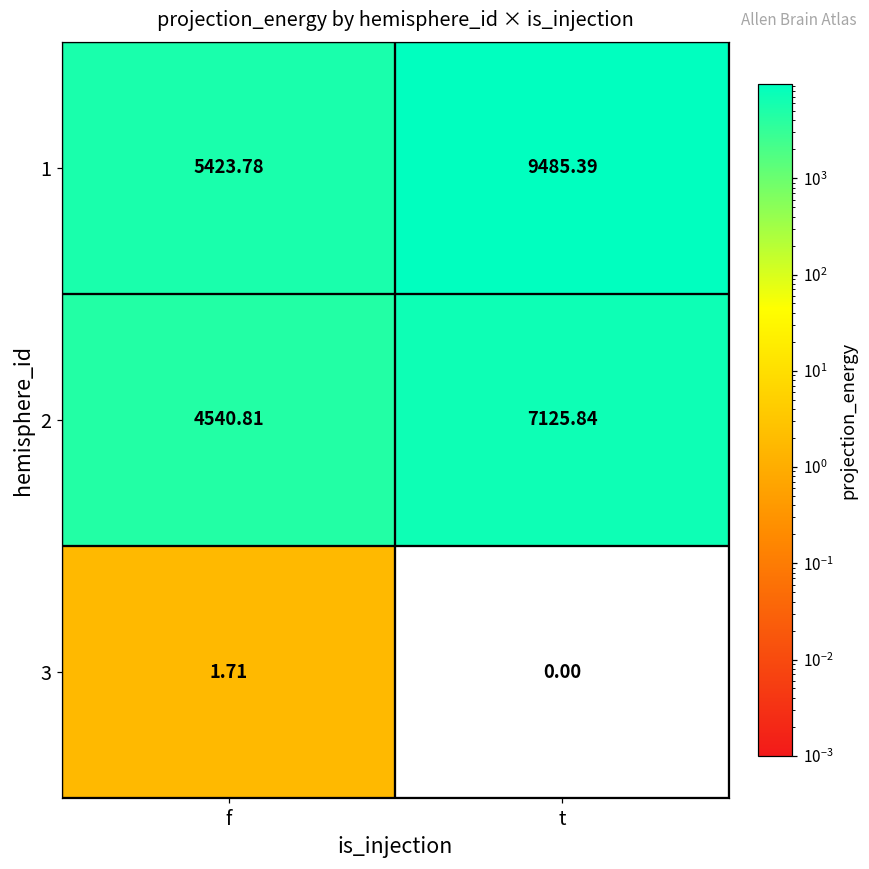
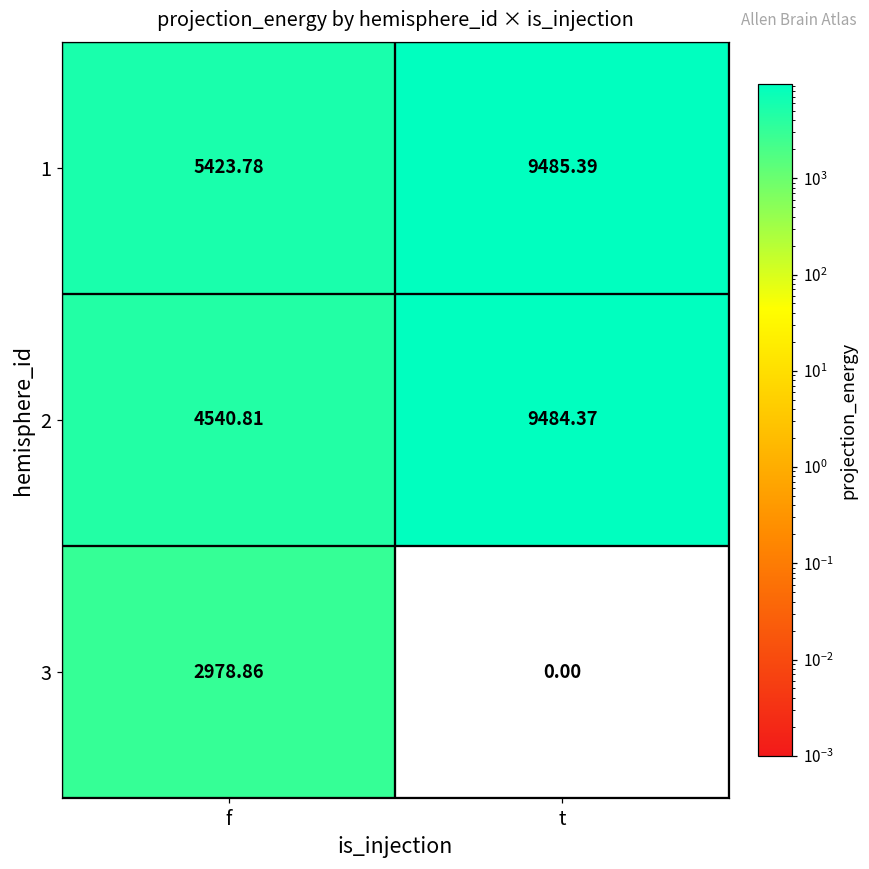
  {
    "1": {
      "f": 5423.78,
      "t": 9485.39
    },
    "2": {
      "f": 4540.81,
-     "t": 7125.84
+     "t": 9484.37
    },
    "3": {
-     "f": 1.71,
+     "f": 2978.86,
      "t": 0.00
    }
  }
